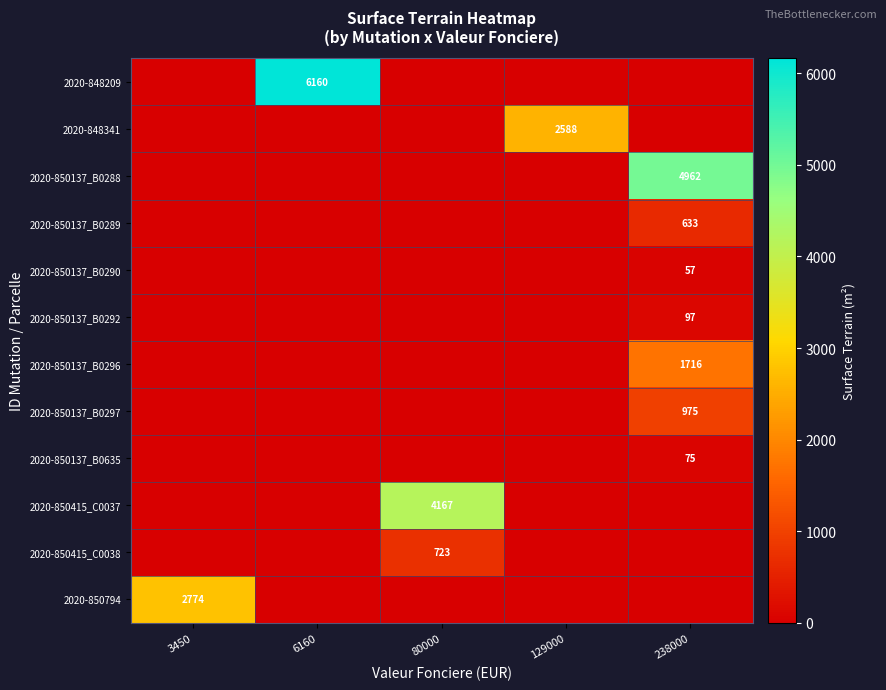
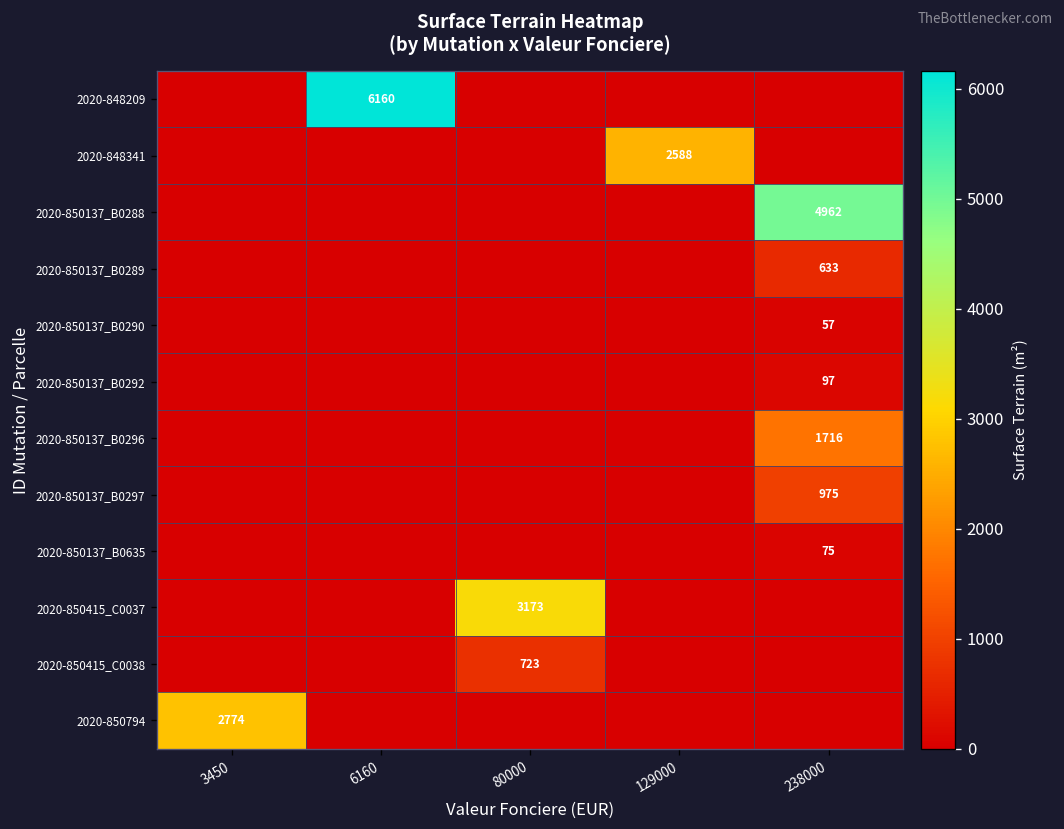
  {
    "2020-848209": {
      "6160": 6160
    },
    "2020-848341": {
      "129000": 2588
    },
    "2020-850137_B0288": {
      "238000": 4962
    },
    "2020-850137_B0289": {
      "238000": 633
    },
    "2020-850137_B0290": {
      "238000": 57
    },
    "2020-850137_B0292": {
      "238000": 97
    },
    "2020-850137_B0296": {
      "238000": 1716
    },
    "2020-850137_B0297": {
      "238000": 975
    },
    "2020-850137_B0635": {
      "238000": 75
    },
    "2020-850415_C0037": {
-     "80000": 4167
+     "80000": 3173
    },
    "2020-850415_C0038": {
      "80000": 723
    },
    "2020-850794": {
      "3450": 2774
    }
  }
